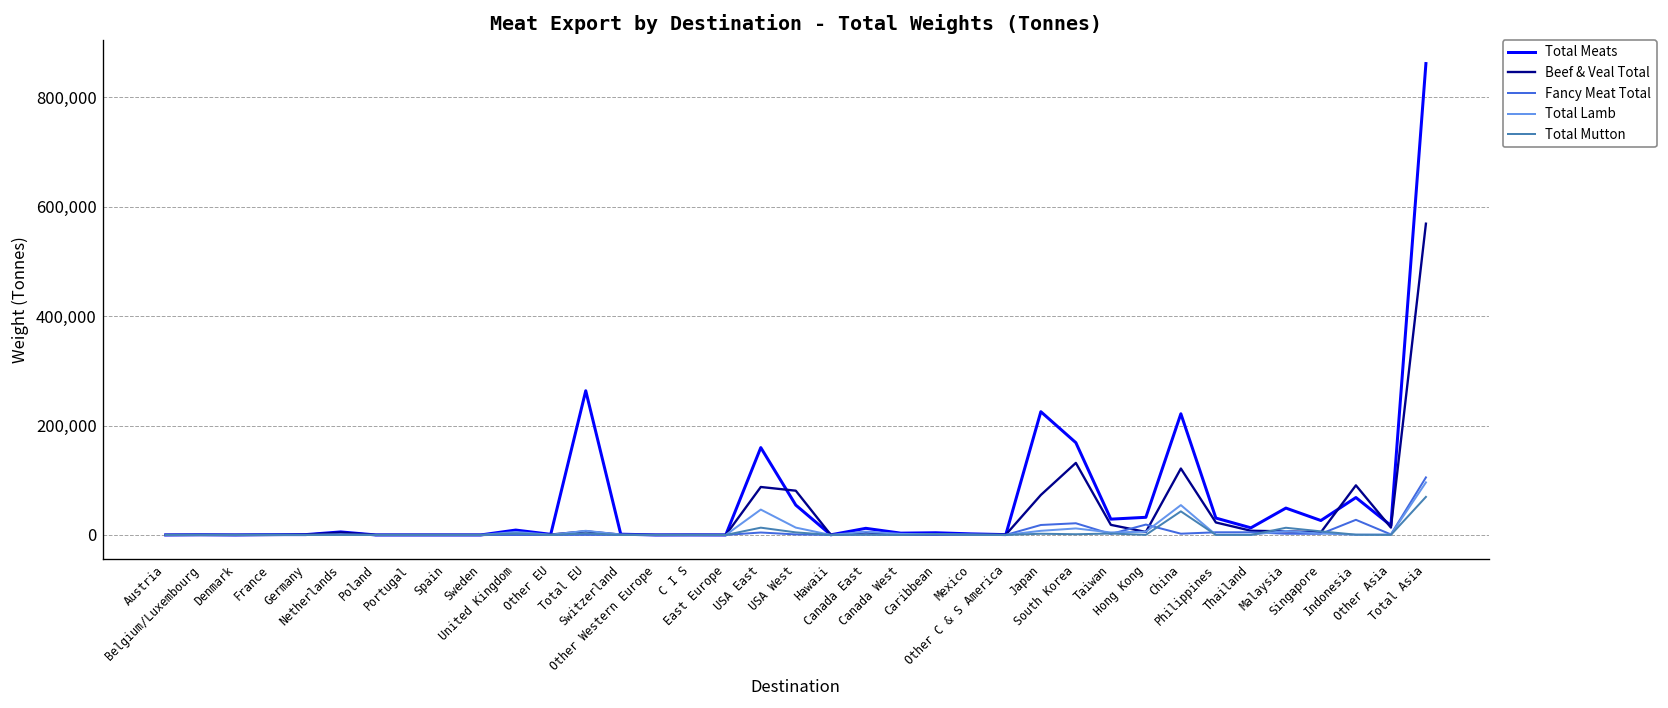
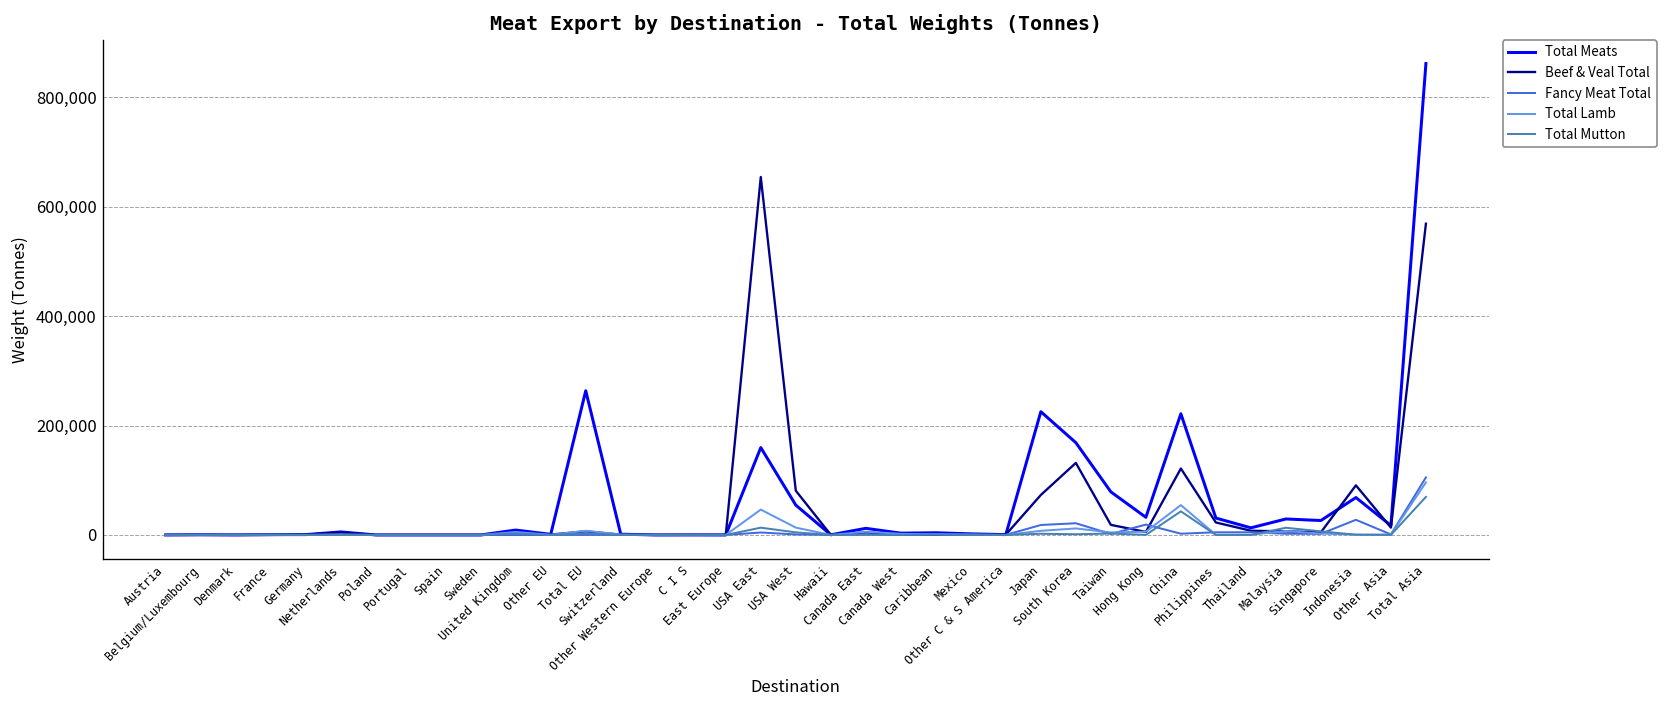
  {
    "Total Meats": {
      "Total EU": "260,000",
      "USA East": "160,000",
      "USA West": "50,000",
      "Canada East": "10,000",
      "Japan": "230,000",
      "South Korea": "170,000",
-     "Taiwan": "30,000",
+     "Taiwan": "80,000",
      "Hong Kong": "30,000",
      "China": "220,000",
      "Philippines": "30,000",
-     "Malaysia": "50,000",
+     "Malaysia": "30,000",
      "Singapore": "30,000",
      "Indonesia": "70,000",
      "Total Asia": "860,000"
    },
    "Beef & Veal Total": {
-     "USA East": "90,000",
+     "USA East": "650,000",
      "USA West": "80,000",
      "Japan": "70,000",
      "South Korea": "130,000",
      "Taiwan": "20,000",
      "China": "120,000",
      "Philippines": "20,000",
      "Indonesia": "90,000",
      "Total Asia": "570,000"
    }
  }
